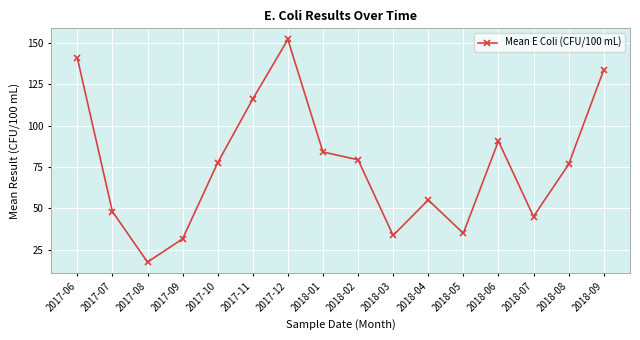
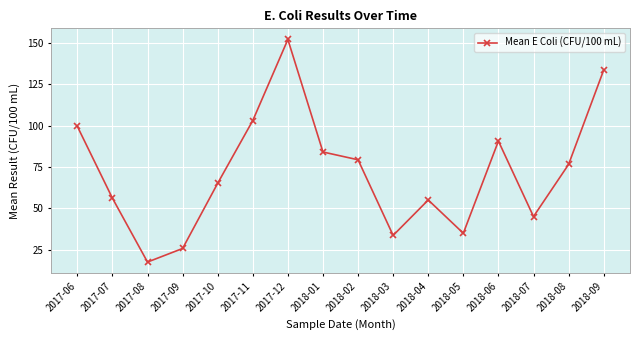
  {
-   "2017-06": 141,
-   "2017-07": 48,
+   "2017-06": 100,
+   "2017-07": 56,
    "2017-08": 18,
-   "2017-09": 32,
-   "2017-10": 78,
-   "2017-11": 116,
+   "2017-09": 26,
+   "2017-10": 65,
+   "2017-11": 103,
    "2017-12": 152,
    "2018-01": 84,
    "2018-02": 79,
    "2018-03": 34,
    "2018-04": 55,
    "2018-05": 35,
    "2018-06": 91,
    "2018-07": 45,
    "2018-08": 77,
    "2018-09": 134
  }
